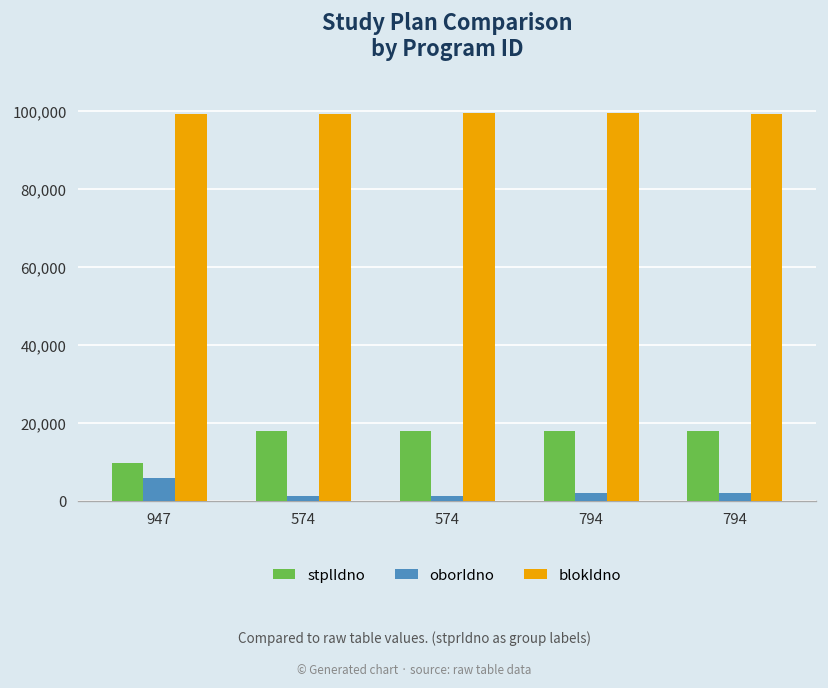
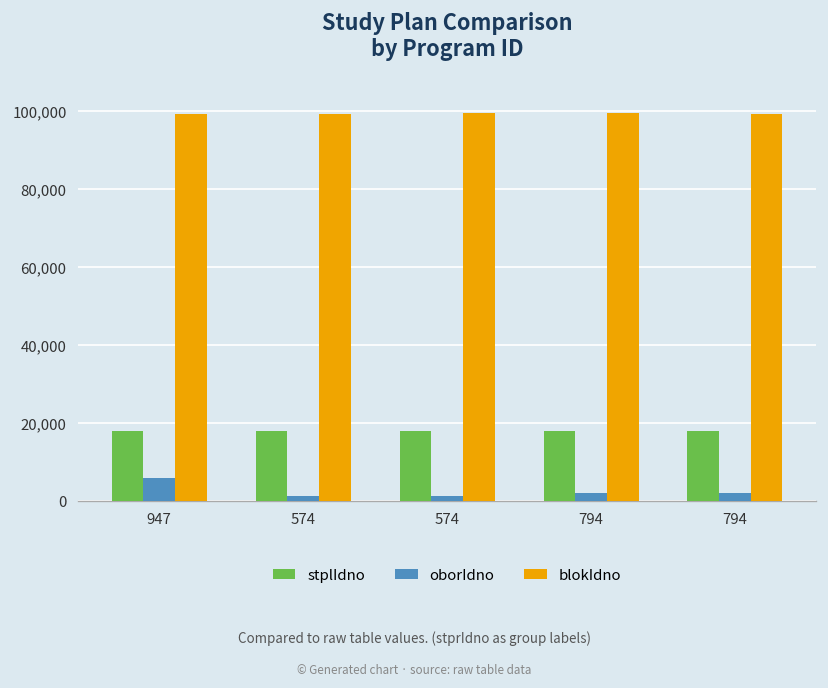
  {
    "stplIdno": {
-     "947": "10,000"
+     "947": "18,000"
    },
    "oborIdno": {
      "947": "6,000"
    },
    "blokIdno": {
      "947": "99,000"
    }
  }
